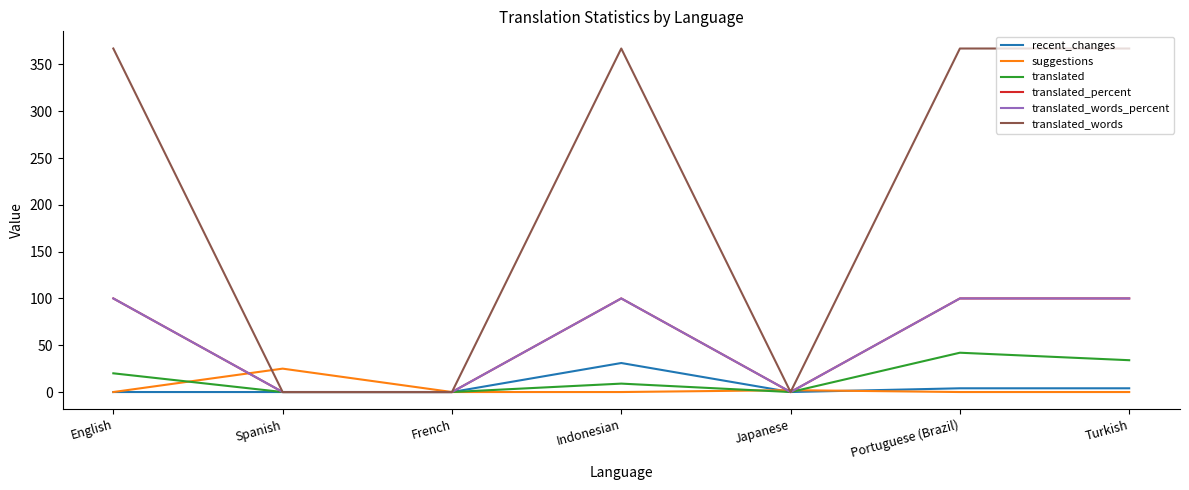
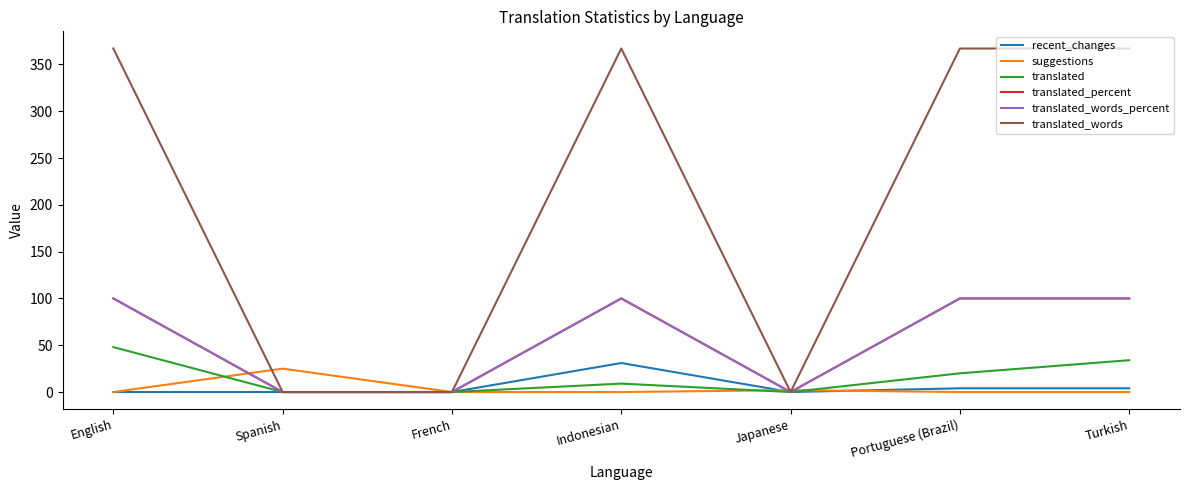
  {
    "recent_changes": {
      "Indonesian": 30,
      "Portuguese (Brazil)": 0,
      "Turkish": 0
    },
    "suggestions": {
      "Spanish": 30,
      "Indonesian": 0,
      "Portuguese (Brazil)": 0,
      "Turkish": 0
    },
    "translated": {
-     "English": 20,
+     "English": 50,
      "Indonesian": 10,
-     "Portuguese (Brazil)": 40,
+     "Portuguese (Brazil)": 20,
      "Turkish": 30
    },
    "translated_words_percent": {
      "English": 100,
      "Indonesian": 100,
      "Portuguese (Brazil)": 100,
      "Turkish": 100
    },
    "translated_words": {
      "English": 370,
      "Indonesian": 370,
      "Portuguese (Brazil)": 370
    }
  }
